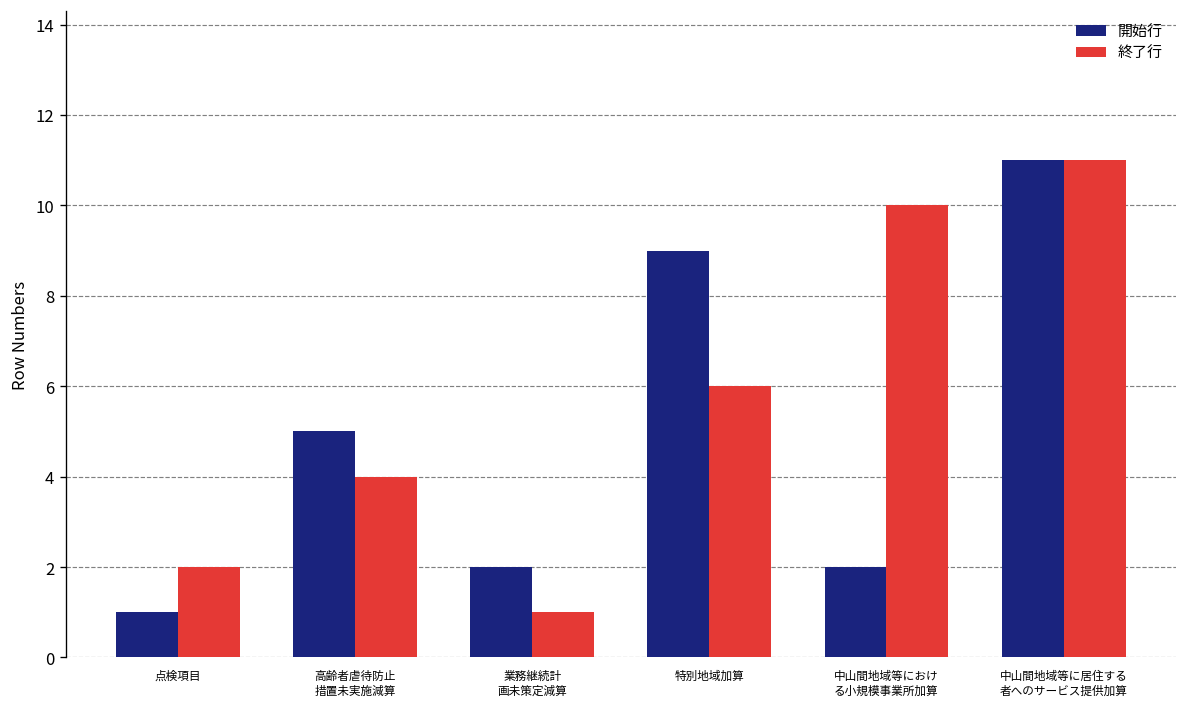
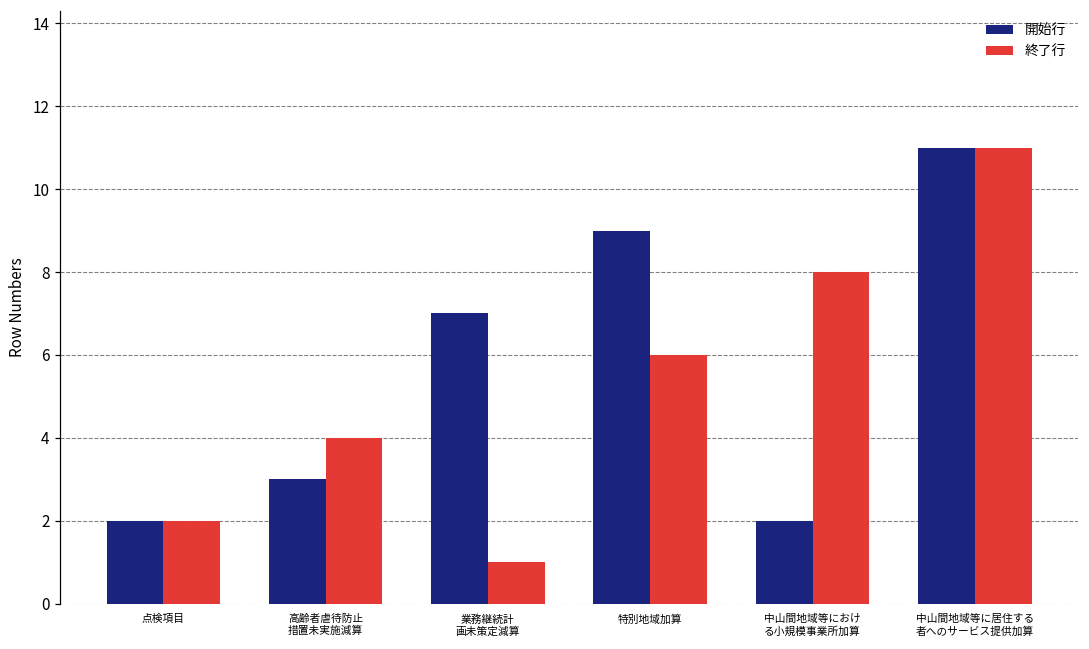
  {
    "開始行": {
-     "点検項目": 1,
-     "高齢者虐待防止 措置未実施減算": 5,
-     "業務継続計 画未策定減算": 2,
+     "点検項目": 2,
+     "高齢者虐待防止 措置未実施減算": 3,
+     "業務継続計 画未策定減算": 7,
      "特別地域加算": 9,
      "中山間地域等におけ る小規模事業所加算": 2,
      "中山間地域等に居住する 者へのサービス提供加算": 11
    },
    "終了行": {
      "点検項目": 2,
      "高齢者虐待防止 措置未実施減算": 4,
      "業務継続計 画未策定減算": 1,
      "特別地域加算": 6,
-     "中山間地域等におけ る小規模事業所加算": 10,
+     "中山間地域等におけ る小規模事業所加算": 8,
      "中山間地域等に居住する 者へのサービス提供加算": 11
    }
  }
